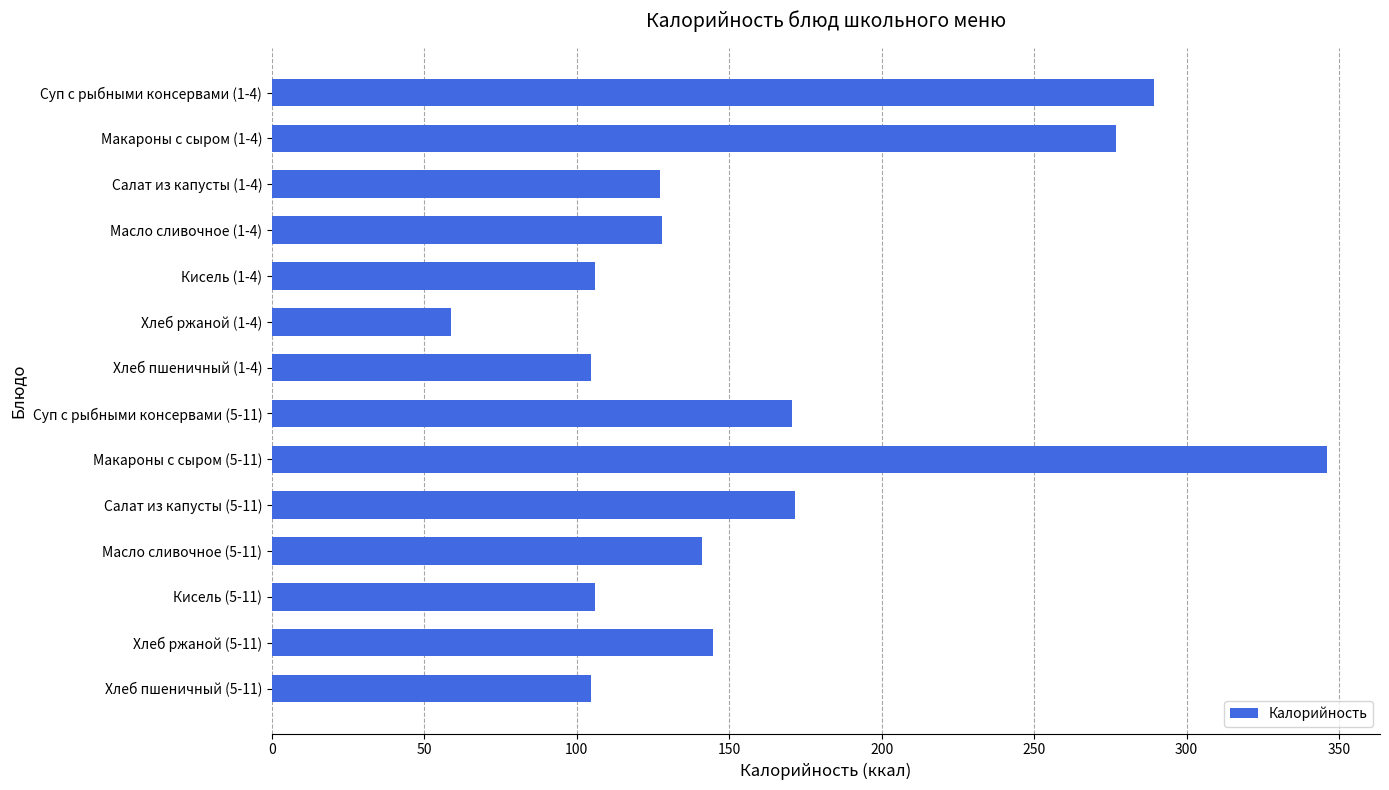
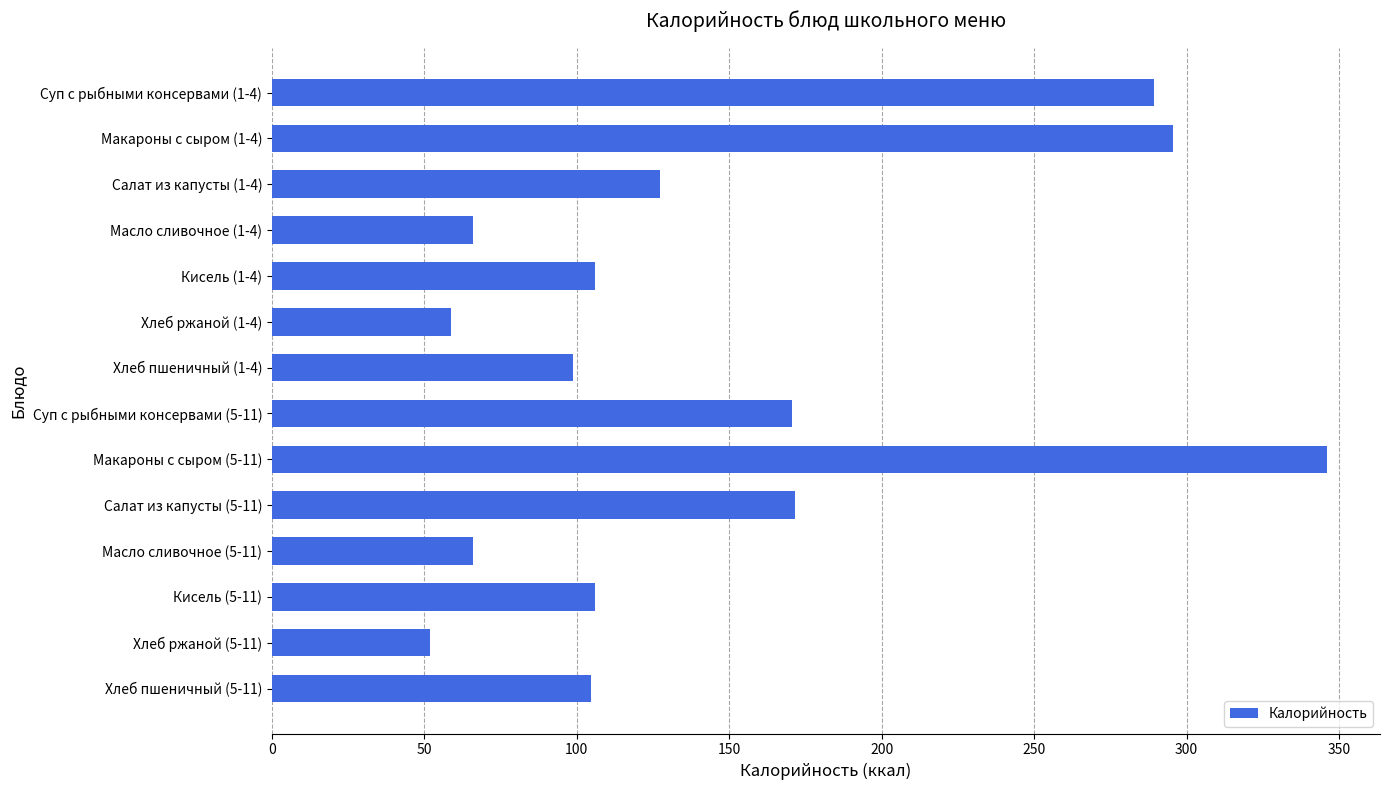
  {
    "Суп с рыбными консервами (1-4)": 289,
-   "Макароны с сыром (1-4)": 277,
+   "Макароны с сыром (1-4)": 296,
    "Салат из капусты (1-4)": 127,
-   "Масло сливочное (1-4)": 128,
+   "Масло сливочное (1-4)": 66,
    "Кисель (1-4)": 106,
    "Хлеб ржаной (1-4)": 59,
-   "Хлеб пшеничный (1-4)": 105,
+   "Хлеб пшеничный (1-4)": 99,
    "Суп с рыбными консервами (5-11)": 171,
    "Макароны с сыром (5-11)": 346,
    "Салат из капусты (5-11)": 171,
-   "Масло сливочное (5-11)": 141,
+   "Масло сливочное (5-11)": 66,
    "Кисель (5-11)": 106,
-   "Хлеб ржаной (5-11)": 145,
+   "Хлеб ржаной (5-11)": 52,
    "Хлеб пшеничный (5-11)": 105
  }
